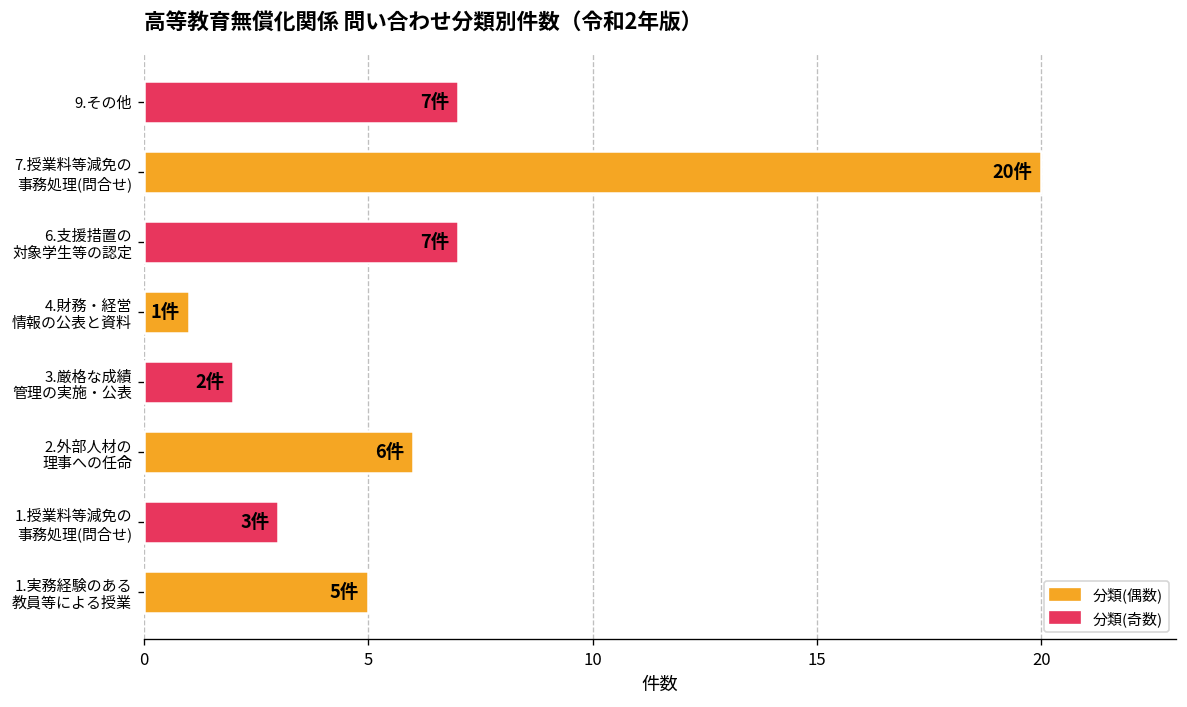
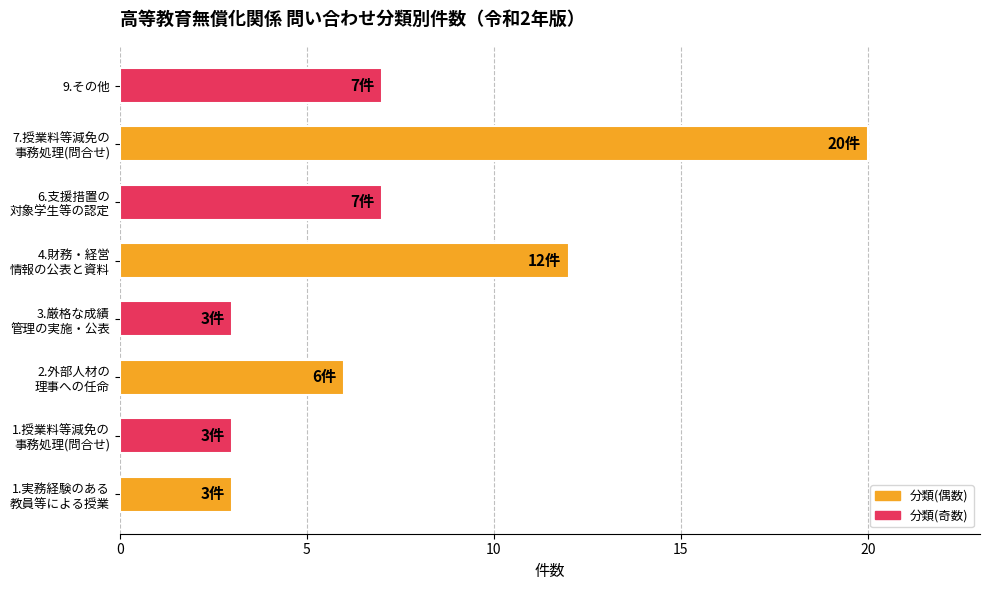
  {
    "9.その他": "7件",
    "7.授業料等減免の 事務処理(問合せ)": "20件",
    "6.支援措置の 対象学生等の認定": "7件",
-   "4.財務・経営 情報の公表と資料": "1件",
-   "3.厳格な成績 管理の実施・公表": "2件",
+   "4.財務・経営 情報の公表と資料": "12件",
+   "3.厳格な成績 管理の実施・公表": "3件",
    "2.外部人材の 理事への任命": "6件",
    "1.授業料等減免の 事務処理(問合せ)": "3件",
-   "1.実務経験のある 教員等による授業": "5件"
+   "1.実務経験のある 教員等による授業": "3件"
  }
